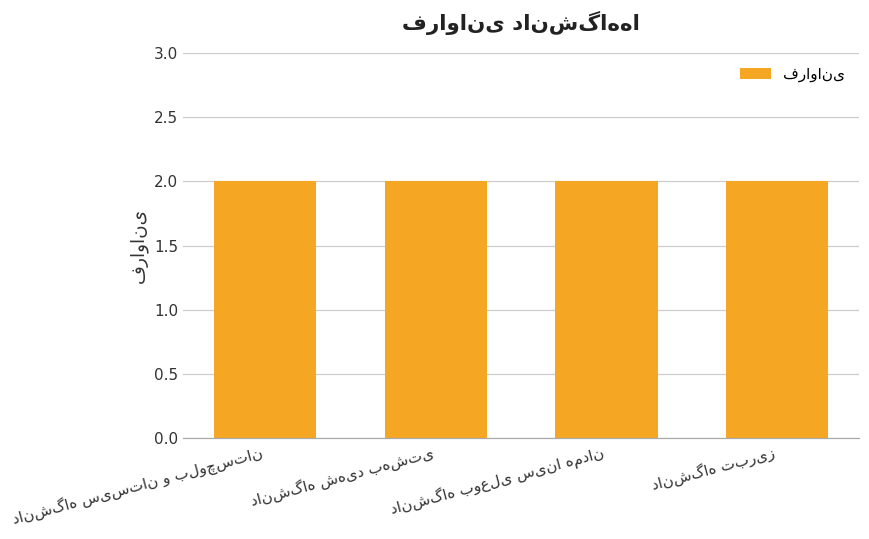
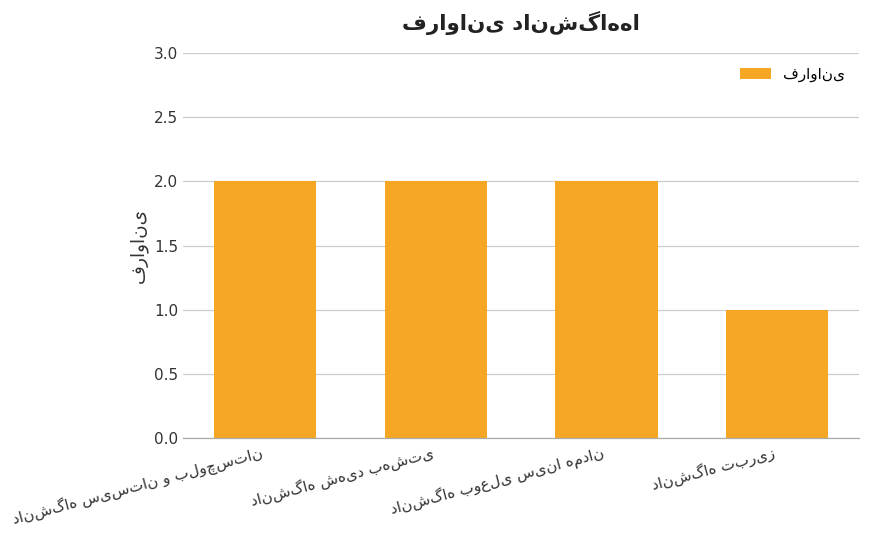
  {
    "دانشگاه سیستان و بلوچستان": 2,
    "دانشگاه شهید بهشتی": 2,
    "دانشگاه بوعلی سینا همدان": 2,
-   "دانشگاه تبریز": 2
+   "دانشگاه تبریز": 1
  }
